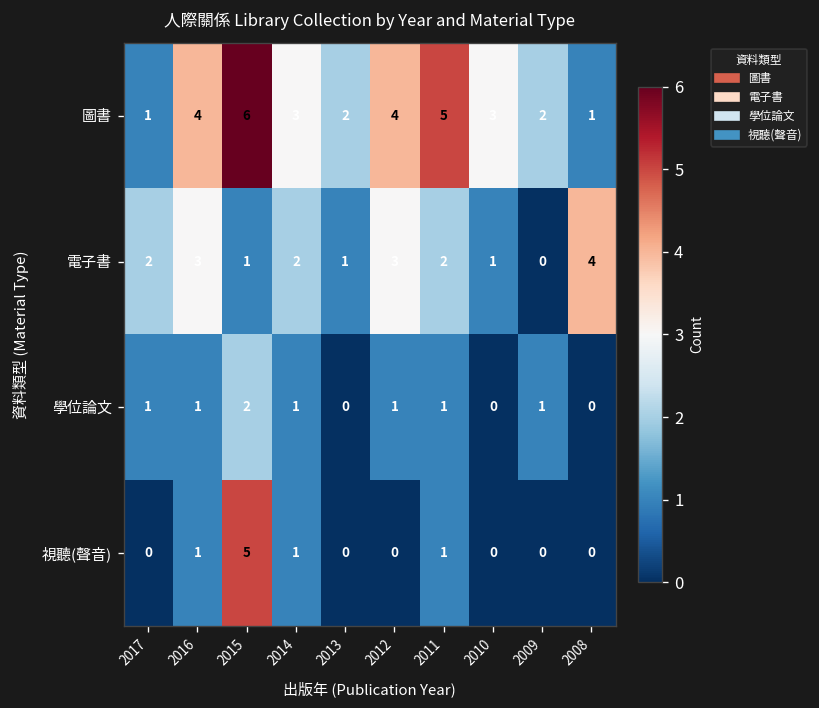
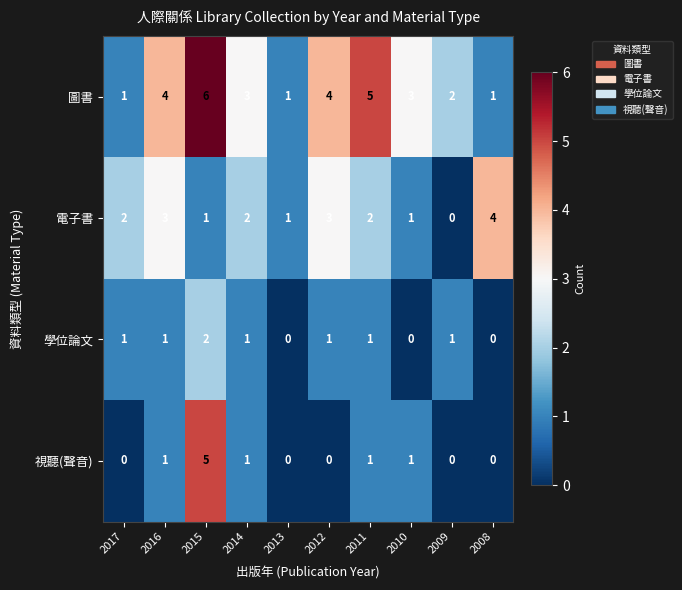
  {
    "圖書": {
      "2017": 1,
      "2016": 4,
      "2015": 6,
-     "2013": 2,
+     "2013": 1,
      "2012": 4,
      "2011": 5,
      "2009": 2,
      "2008": 1
    },
    "電子書": {
      "2017": 2,
      "2015": 1,
      "2014": 2,
      "2013": 1,
      "2011": 2,
      "2010": 1,
      "2009": 0,
      "2008": 4
    },
    "學位論文": {
      "2017": 1,
      "2016": 1,
      "2015": 2,
      "2014": 1,
      "2013": 0,
      "2012": 1,
      "2011": 1,
      "2010": 0,
      "2009": 1,
      "2008": 0
    },
    "視聽(聲音)": {
      "2017": 0,
      "2016": 1,
      "2015": 5,
      "2014": 1,
      "2013": 0,
      "2012": 0,
      "2011": 1,
-     "2010": 0,
+     "2010": 1,
      "2009": 0,
      "2008": 0
    }
  }
